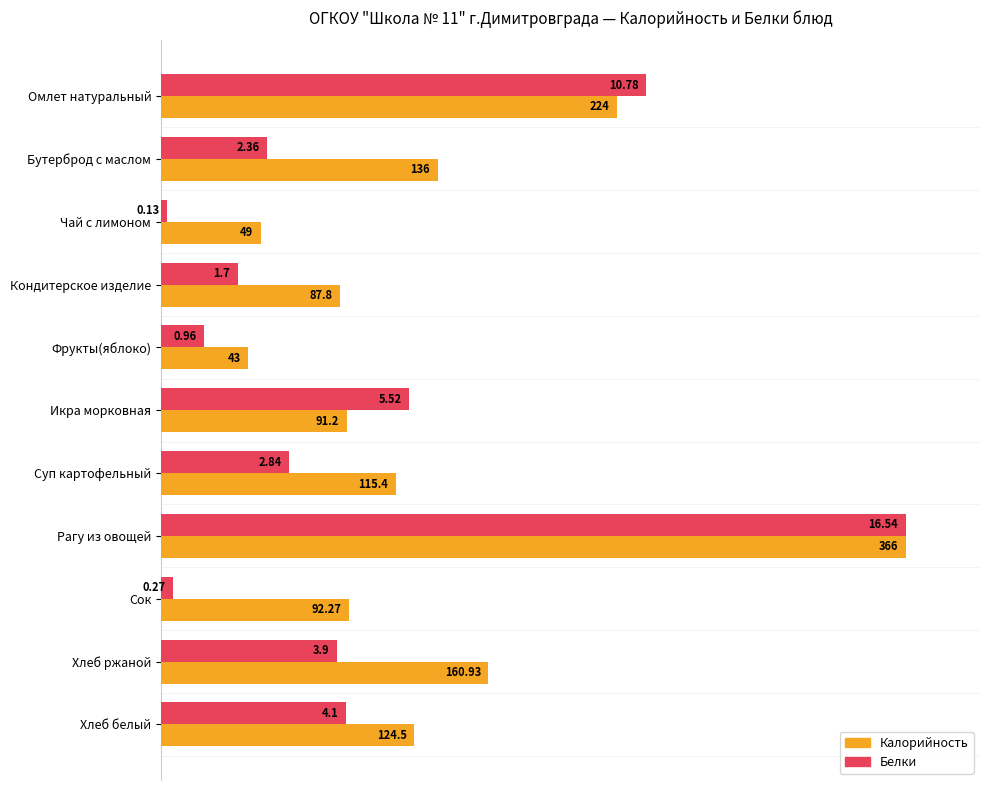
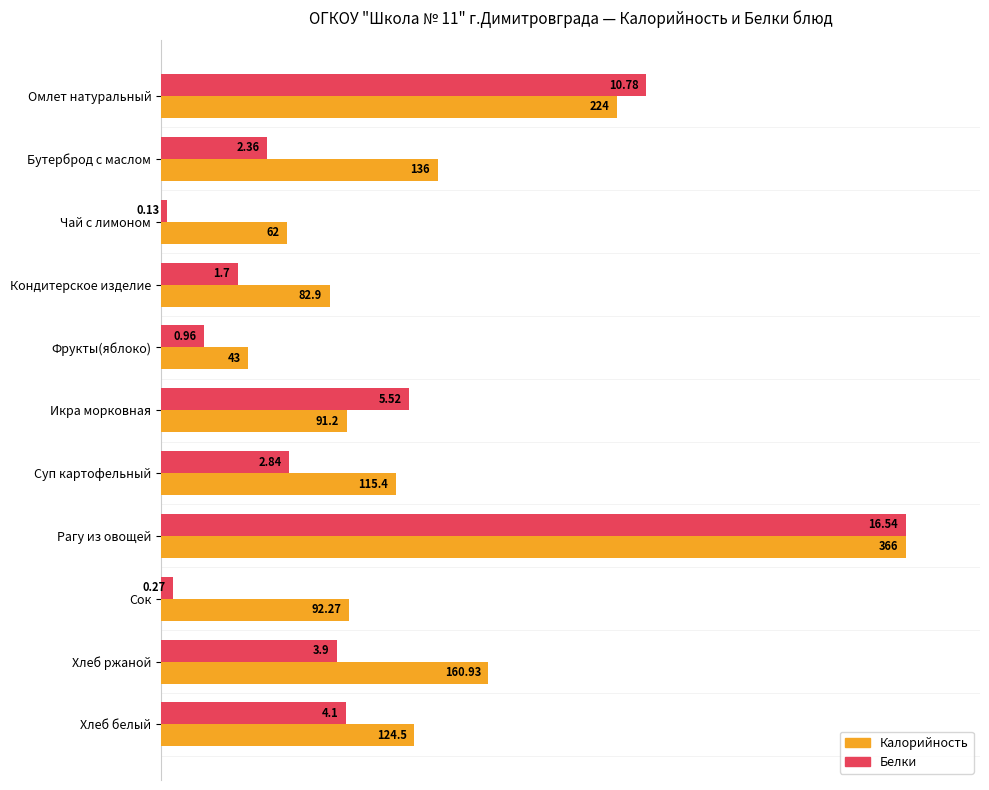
  {
    "Калорийность": {
-     "Чай с лимоном": 49,
-     "Кондитерское изделие": 87.8
+     "Чай с лимоном": 62,
+     "Кондитерское изделие": 82.9
    }
  }
